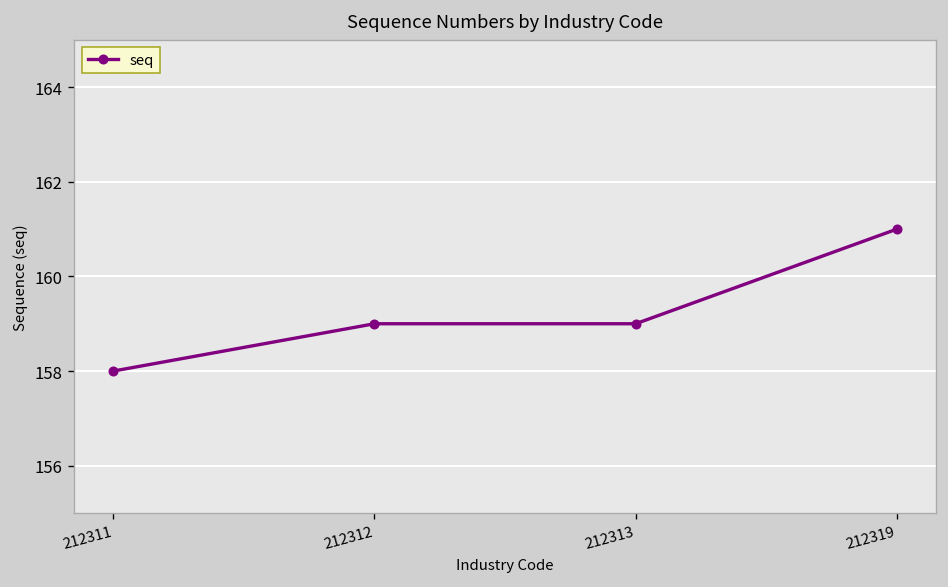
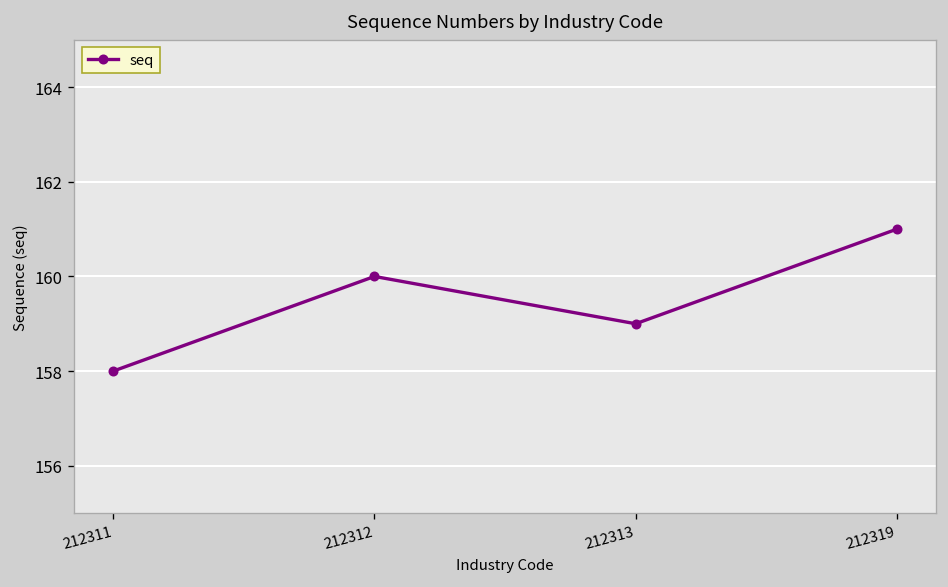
  {
    "212311": 158,
-   "212312": 159,
+   "212312": 160,
    "212313": 159,
    "212319": 161
  }
